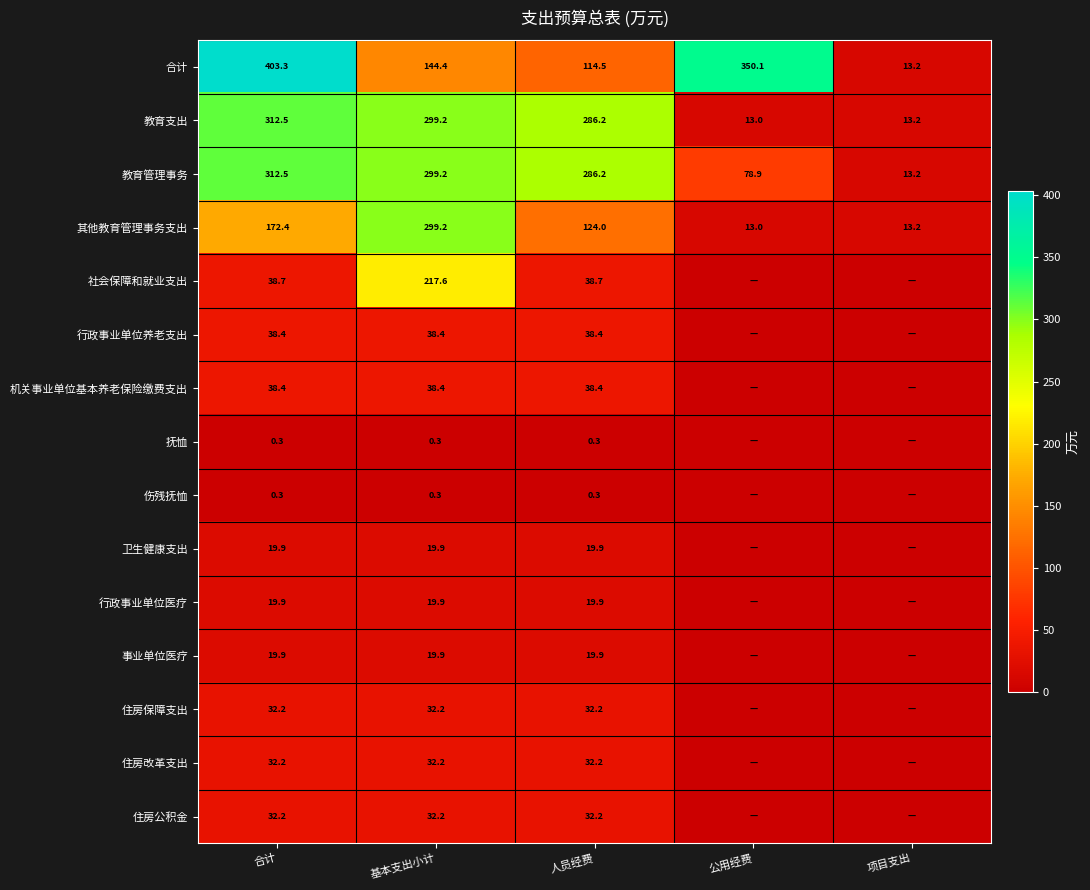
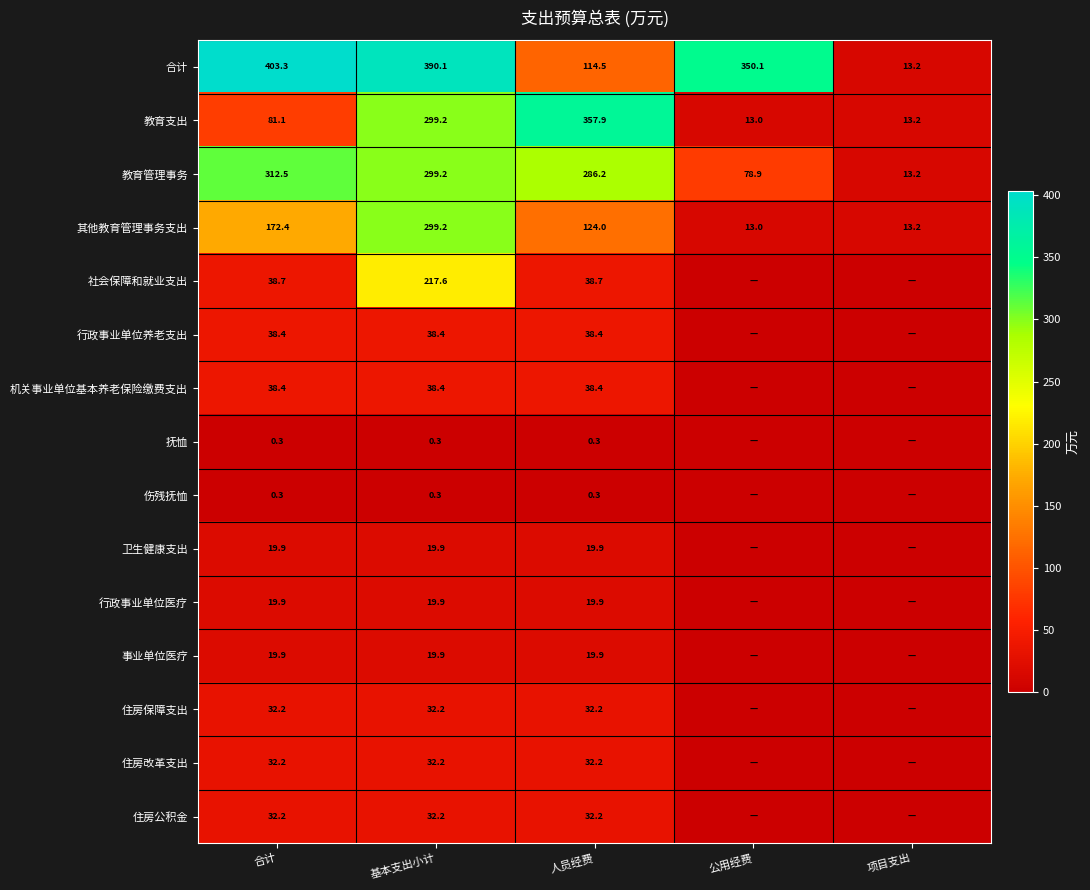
  {
    "合计": {
      "合计": 403.3,
-     "基本支出小计": 144.4,
+     "基本支出小计": 390.1,
      "人员经费": 114.5,
      "公用经费": 350.1,
      "项目支出": 13.2
    },
    "教育支出": {
-     "合计": 312.5,
+     "合计": 81.1,
      "基本支出小计": 299.2,
-     "人员经费": 286.2,
+     "人员经费": 357.9,
      "公用经费": 13.0,
      "项目支出": 13.2
    },
    "教育管理事务": {
      "合计": 312.5,
      "基本支出小计": 299.2,
      "人员经费": 286.2,
      "公用经费": 78.9,
      "项目支出": 13.2
    },
    "其他教育管理事务支出": {
      "合计": 172.4,
      "基本支出小计": 299.2,
      "人员经费": 124.0,
      "公用经费": 13.0,
      "项目支出": 13.2
    },
    "社会保障和就业支出": {
      "合计": 38.7,
      "基本支出小计": 217.6,
      "人员经费": 38.7
    },
    "行政事业单位养老支出": {
      "合计": 38.4,
      "基本支出小计": 38.4,
      "人员经费": 38.4
    },
    "机关事业单位基本养老保险缴费支出": {
      "合计": 38.4,
      "基本支出小计": 38.4,
      "人员经费": 38.4
    },
    "抚恤": {
      "合计": 0.3,
      "基本支出小计": 0.3,
      "人员经费": 0.3
    },
    "伤残抚恤": {
      "合计": 0.3,
      "基本支出小计": 0.3,
      "人员经费": 0.3
    },
    "卫生健康支出": {
      "合计": 19.9,
      "基本支出小计": 19.9,
      "人员经费": 19.9
    },
    "行政事业单位医疗": {
      "合计": 19.9,
      "基本支出小计": 19.9,
      "人员经费": 19.9
    },
    "事业单位医疗": {
      "合计": 19.9,
      "基本支出小计": 19.9,
      "人员经费": 19.9
    },
    "住房保障支出": {
      "合计": 32.2,
      "基本支出小计": 32.2,
      "人员经费": 32.2
    },
    "住房改革支出": {
      "合计": 32.2,
      "基本支出小计": 32.2,
      "人员经费": 32.2
    },
    "住房公积金": {
      "合计": 32.2,
      "基本支出小计": 32.2,
      "人员经费": 32.2
    }
  }
